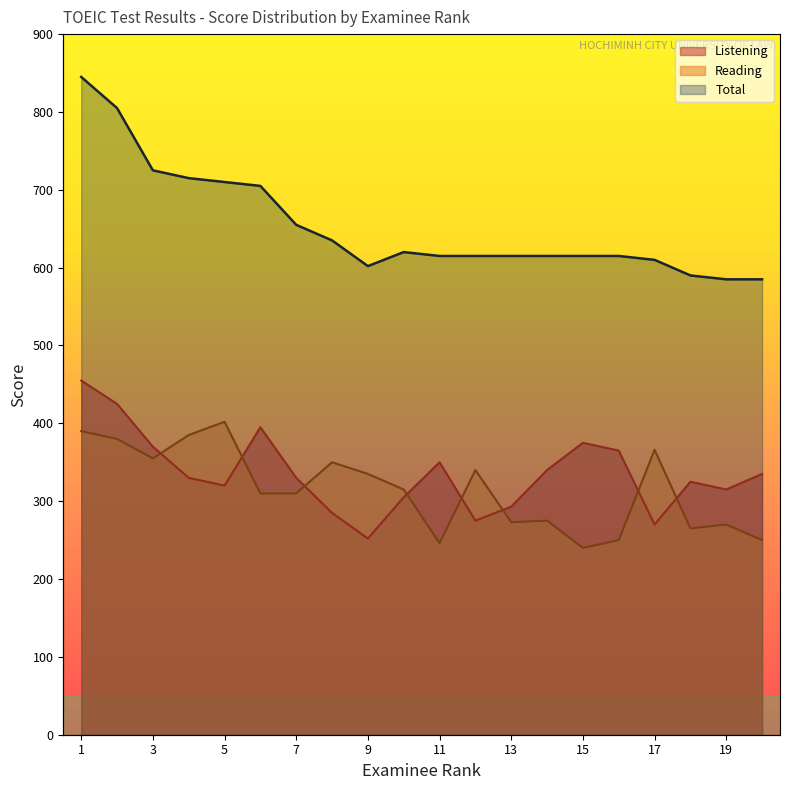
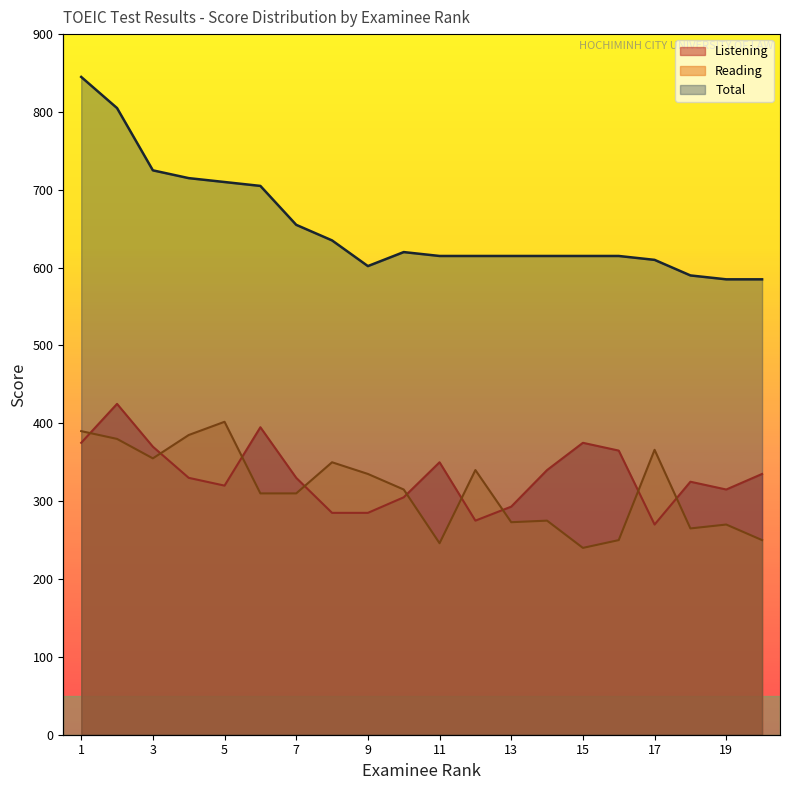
  {
    "Listening": {
-     "1": 460,
+     "1": 380,
      "3": 370,
      "5": 320,
      "7": 330,
-     "9": 250,
+     "9": 290,
      "11": 350,
      "13": 290,
      "15": 380,
      "17": 270,
      "19": 320
    },
    "Reading": {
      "1": 390,
      "3": 360,
      "5": 400,
      "7": 310,
      "9": 340,
      "11": 250,
      "13": 270,
      "15": 240,
      "17": 370,
      "19": 270
    },
    "Total": {
      "1": 850,
      "3": 730,
      "5": 710,
      "7": 660,
      "9": 600,
      "11": 620,
      "13": 620,
      "15": 620,
      "17": 610,
      "19": 590
    }
  }
